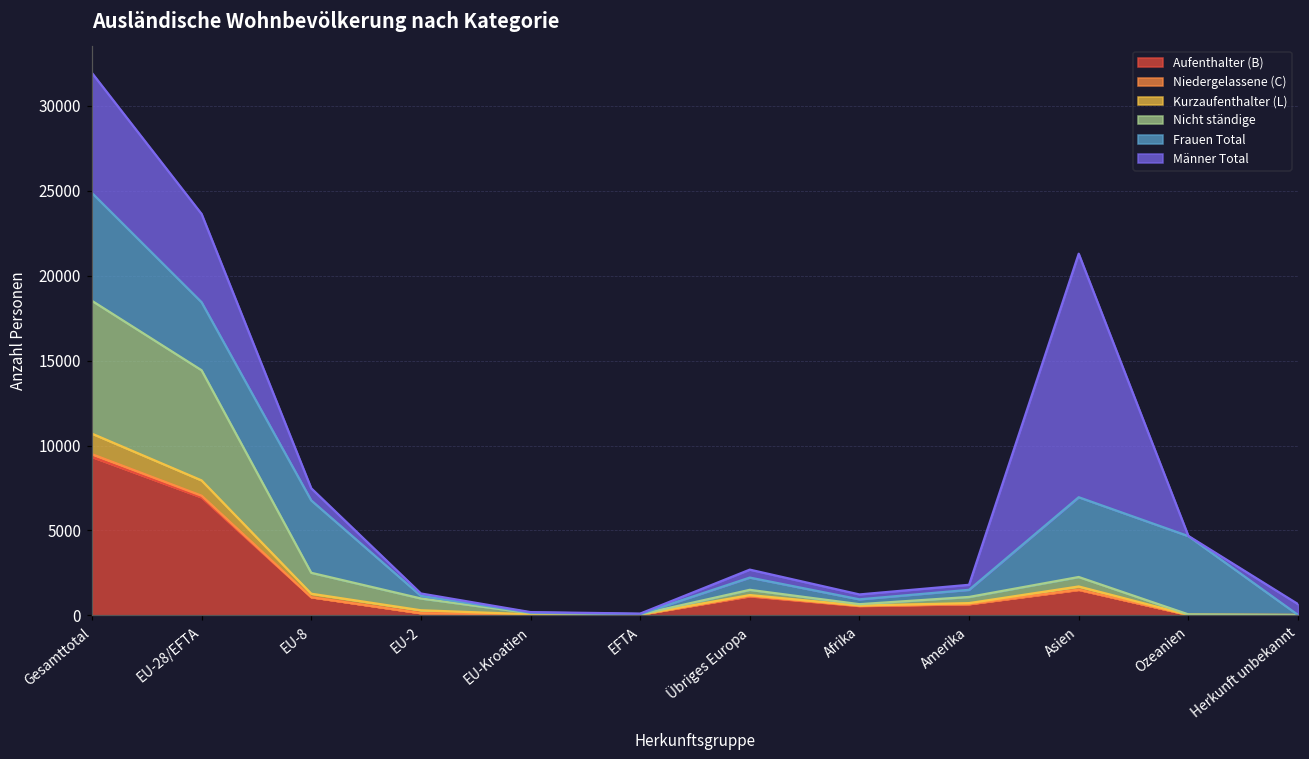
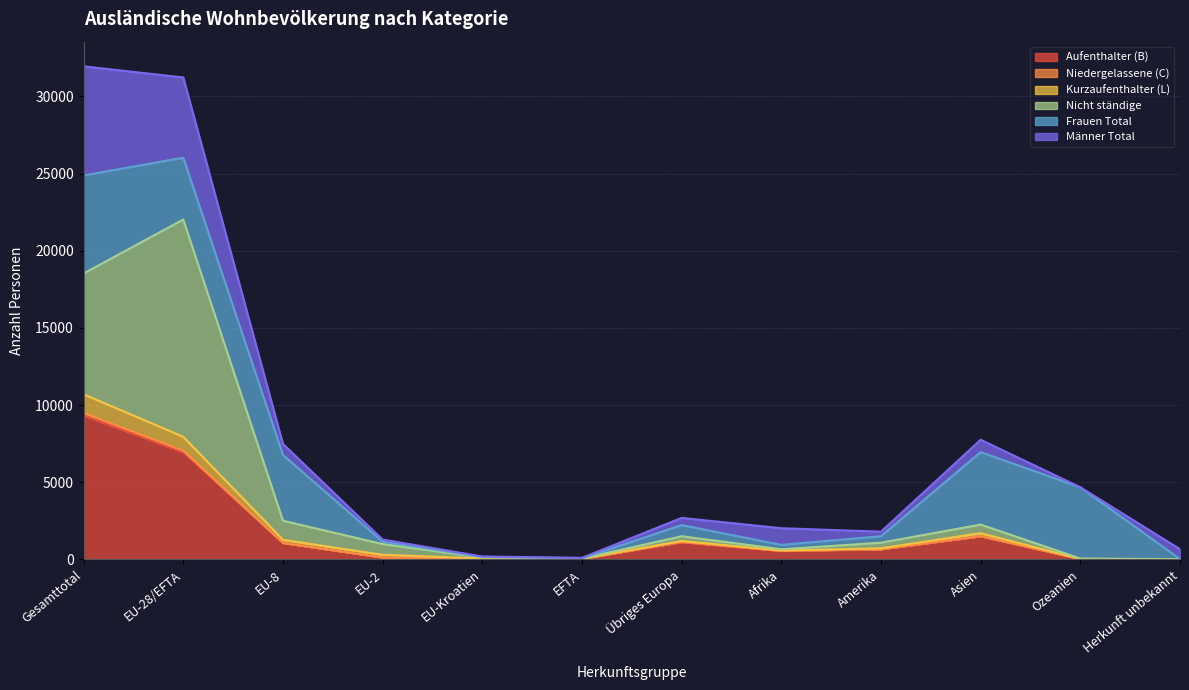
  {
    "Nicht ständige": {
      "Gesamttotal": 7800,
-     "EU-28/EFTA": 6500,
+     "EU-28/EFTA": 14100,
      "EU-8": 1200,
      "Übriges Europa": 300,
      "Amerika": 400,
      "Asien": 600
    },
    "Frauen Total": {
      "Gesamttotal": 6400,
      "EU-28/EFTA": 4000,
      "EU-8": 4300,
      "Übriges Europa": 700,
      "Afrika": 300,
      "Amerika": 400,
      "Asien": 4700
    },
    "Männer Total": {
      "Gesamttotal": 7100,
      "EU-28/EFTA": 5200,
      "EU-8": 700,
      "Übriges Europa": 500,
-     "Afrika": 300,
+     "Afrika": 1100,
      "Amerika": 300,
-     "Asien": 14300,
+     "Asien": 800,
      "Herkunft unbekannt": 600
    }
  }
